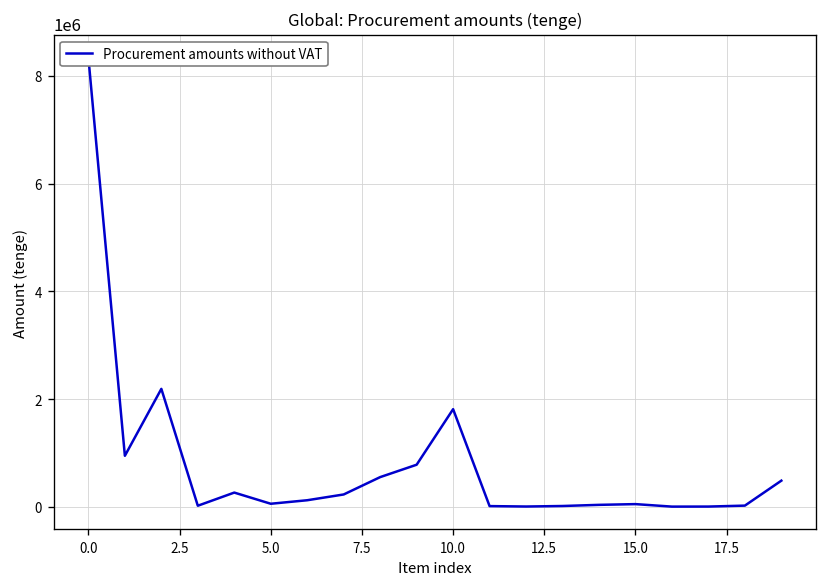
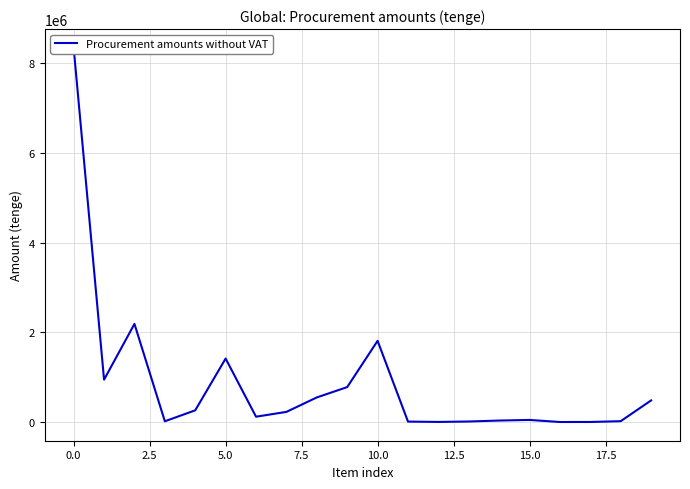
  {
-   "5.0": 100000,
+   "5.0": 1400000,
    "10.0": 1800000,
    "15.0": 100000
  }
